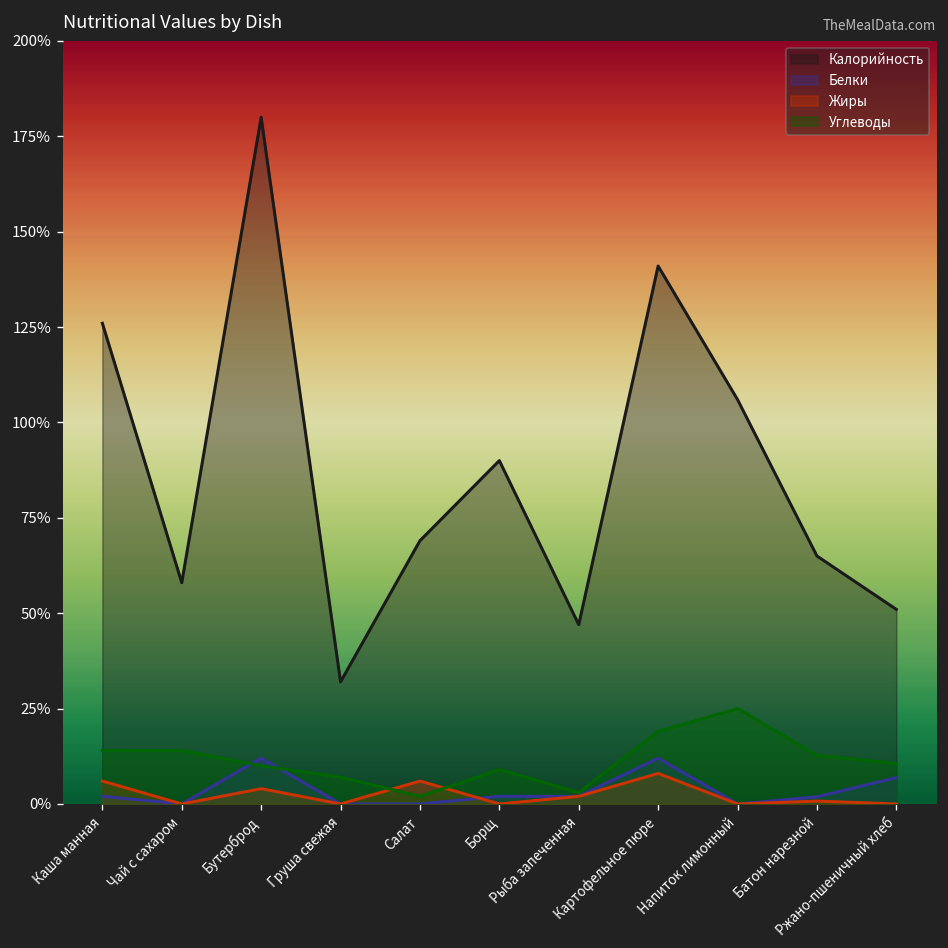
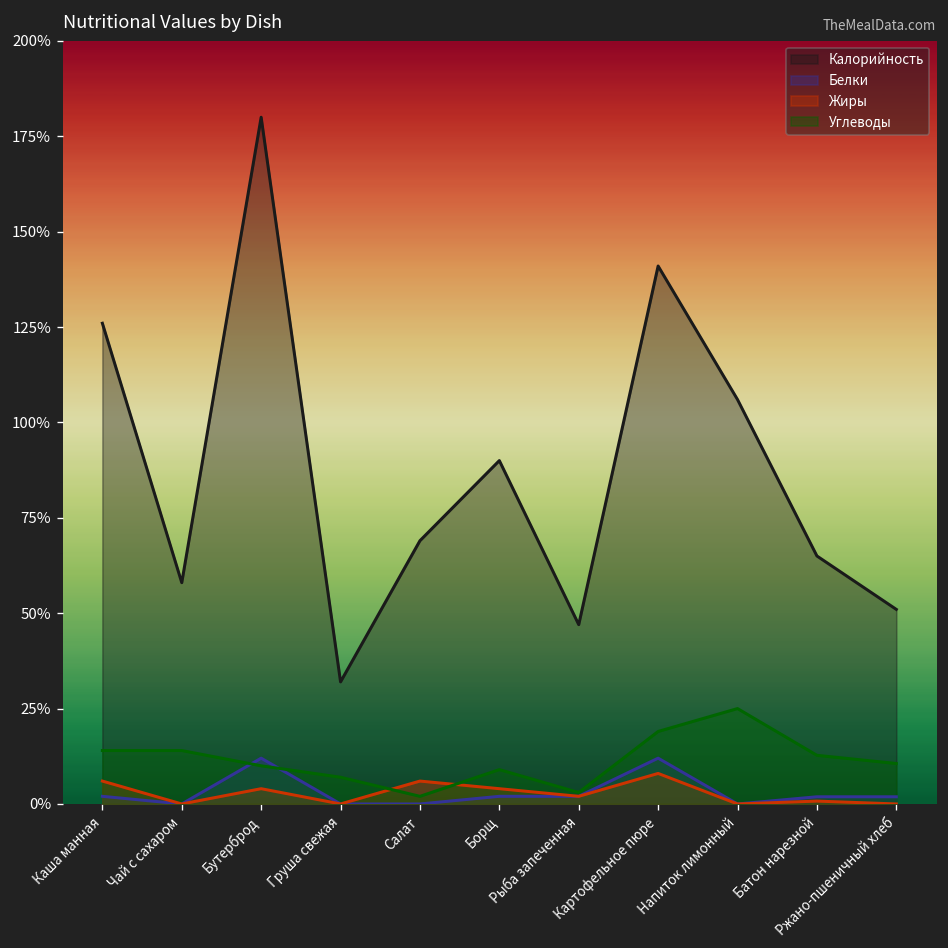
  {
    "Белки": {
      "Каша манная": "2%",
      "Бутерброд": "12%",
      "Салат": "0%",
      "Борщ": "2%",
      "Картофельное пюре": "12%",
      "Батон нарезной": "2%",
-     "Ржано-пшеничный хлеб": "7%"
+     "Ржано-пшеничный хлеб": "2%"
    },
    "Жиры": {
      "Каша манная": "6%",
      "Бутерброд": "4%",
      "Салат": "6%",
-     "Борщ": "0%",
+     "Борщ": "4%",
      "Картофельное пюре": "8%",
      "Батон нарезной": "1%",
      "Ржано-пшеничный хлеб": "0%"
    }
  }
